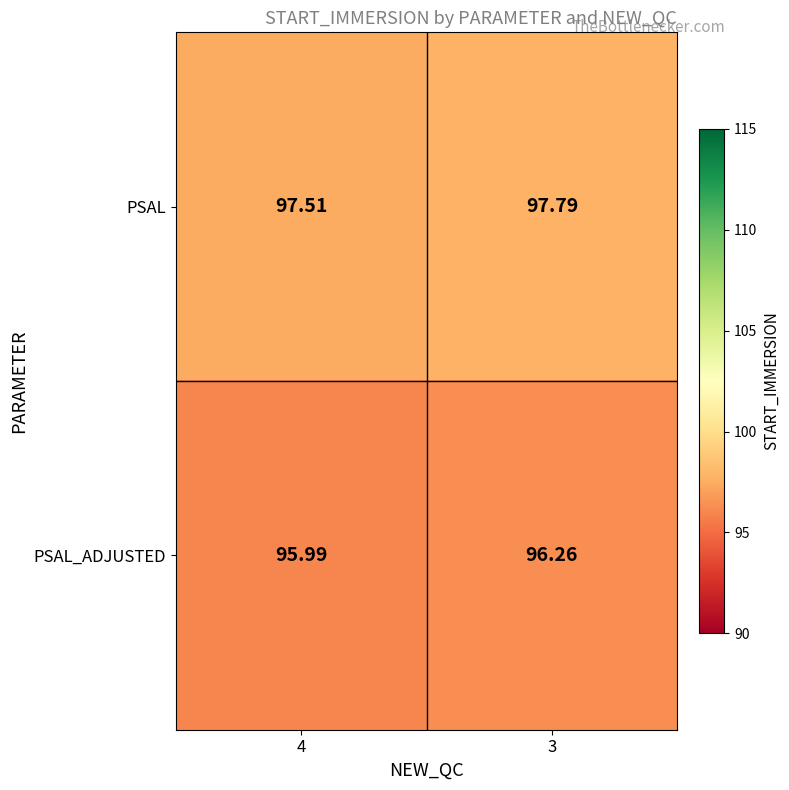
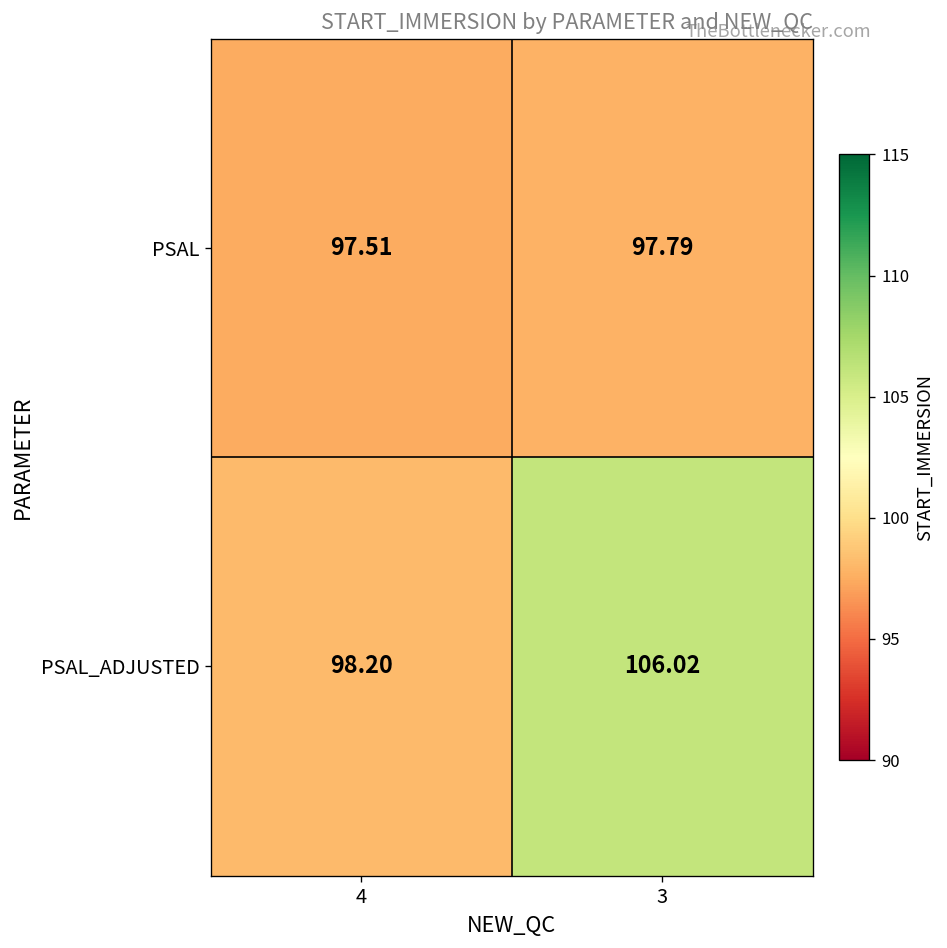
  {
    "PSAL": {
      "4": 97.51,
      "3": 97.79
    },
    "PSAL_ADJUSTED": {
-     "4": 95.99,
-     "3": 96.26
+     "4": 98.20,
+     "3": 106.02
    }
  }
